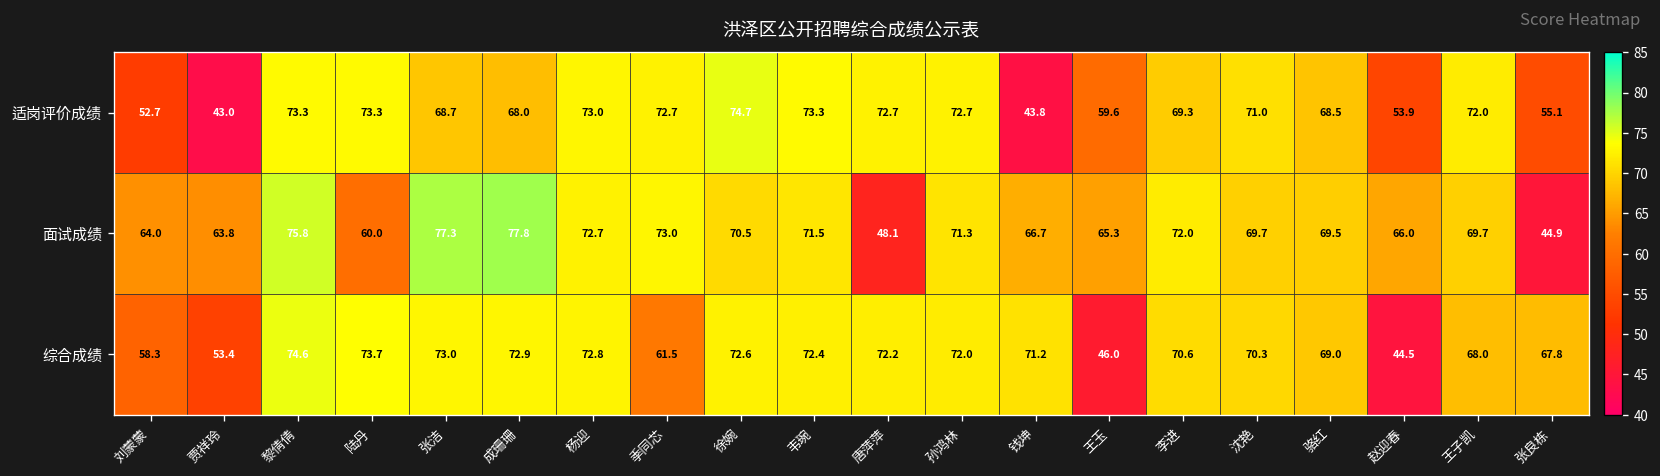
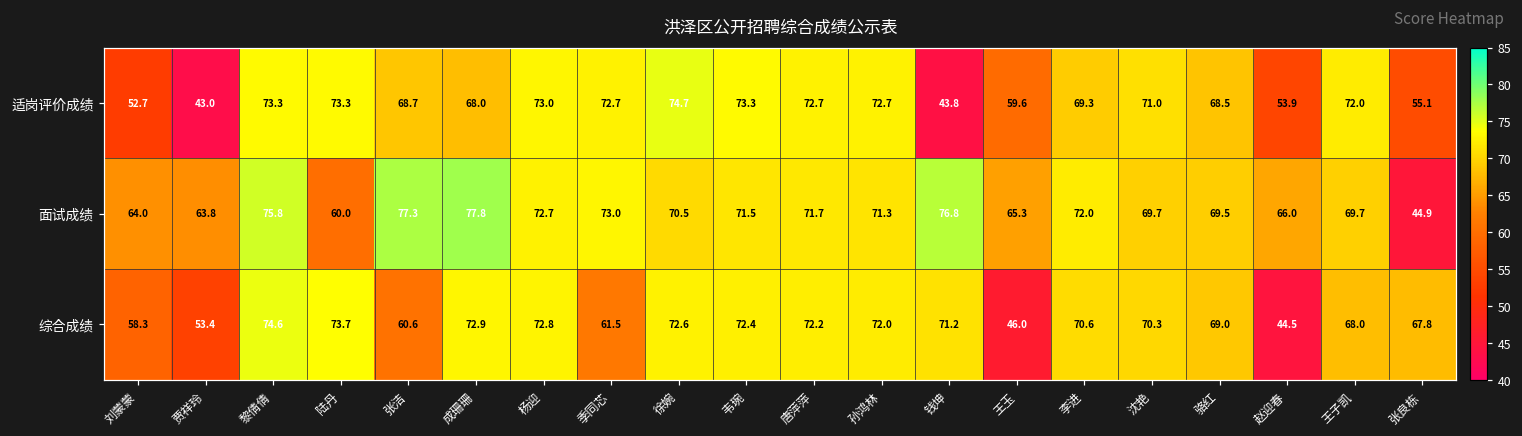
  {
    "适岗评价成绩": {
      "刘蒙蒙": 52.7,
      "贾祥玲": 43.0,
      "黎倩倩": 73.3,
      "陆丹": 73.3,
      "张洁": 68.7,
      "成珊珊": 68.0,
      "杨迎": 73.0,
      "季同芯": 72.7,
      "徐婉": 74.7,
      "韦琬": 73.3,
      "唐萍萍": 72.7,
      "孙鸿林": 72.7,
      "钱坤": 43.8,
      "王玉": 59.6,
      "李进": 69.3,
      "沈艳": 71.0,
      "骆红": 68.5,
      "赵迎春": 53.9,
      "王子凯": 72.0,
      "张良栋": 55.1
    },
    "面试成绩": {
      "刘蒙蒙": 64.0,
      "贾祥玲": 63.8,
      "黎倩倩": 75.8,
      "陆丹": 60.0,
      "张洁": 77.3,
      "成珊珊": 77.8,
      "杨迎": 72.7,
      "季同芯": 73.0,
      "徐婉": 70.5,
      "韦琬": 71.5,
-     "唐萍萍": 48.1,
+     "唐萍萍": 71.7,
      "孙鸿林": 71.3,
-     "钱坤": 66.7,
+     "钱坤": 76.8,
      "王玉": 65.3,
      "李进": 72.0,
      "沈艳": 69.7,
      "骆红": 69.5,
      "赵迎春": 66.0,
      "王子凯": 69.7,
      "张良栋": 44.9
    },
    "综合成绩": {
      "刘蒙蒙": 58.3,
      "贾祥玲": 53.4,
      "黎倩倩": 74.6,
      "陆丹": 73.7,
-     "张洁": 73.0,
+     "张洁": 60.6,
      "成珊珊": 72.9,
      "杨迎": 72.8,
      "季同芯": 61.5,
      "徐婉": 72.6,
      "韦琬": 72.4,
      "唐萍萍": 72.2,
      "孙鸿林": 72.0,
      "钱坤": 71.2,
      "王玉": 46.0,
      "李进": 70.6,
      "沈艳": 70.3,
      "骆红": 69.0,
      "赵迎春": 44.5,
      "王子凯": 68.0,
      "张良栋": 67.8
    }
  }
